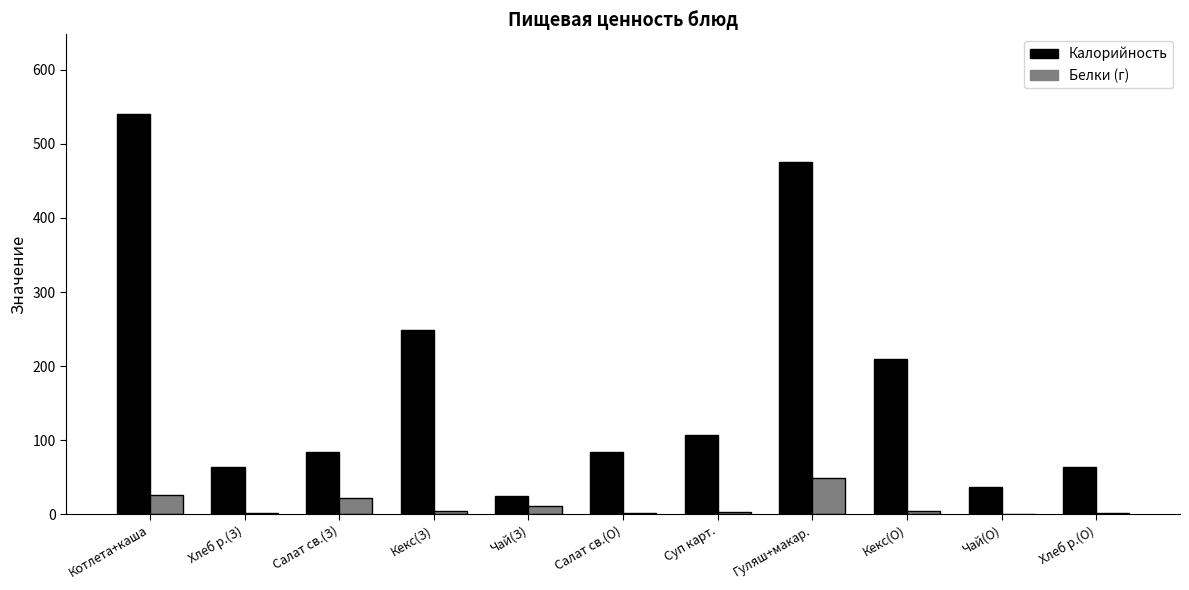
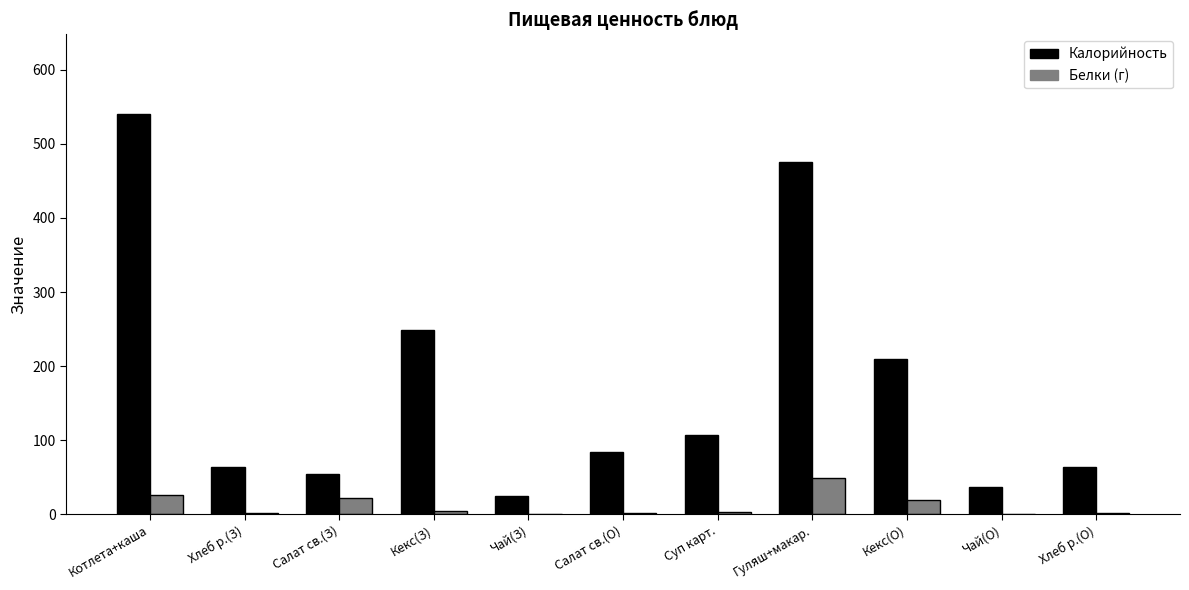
  {
    "Калорийность": {
      "Котлета+каша": 540,
      "Хлеб р.(З)": 60,
-     "Салат св.(З)": 80,
+     "Салат св.(З)": 50,
      "Кекс(З)": 250,
      "Чай(З)": 20,
      "Салат св.(О)": 80,
      "Суп карт.": 110,
      "Гуляш+макар.": 480,
      "Кекс(О)": 210,
      "Чай(О)": 40,
      "Хлеб р.(О)": 60
    },
    "Белки (г)": {
      "Котлета+каша": 30,
      "Салат св.(З)": 20,
      "Кекс(З)": 0,
-     "Чай(З)": 10,
+     "Чай(З)": 0,
      "Гуляш+макар.": 50,
-     "Кекс(О)": 0
+     "Кекс(О)": 20
    }
  }
